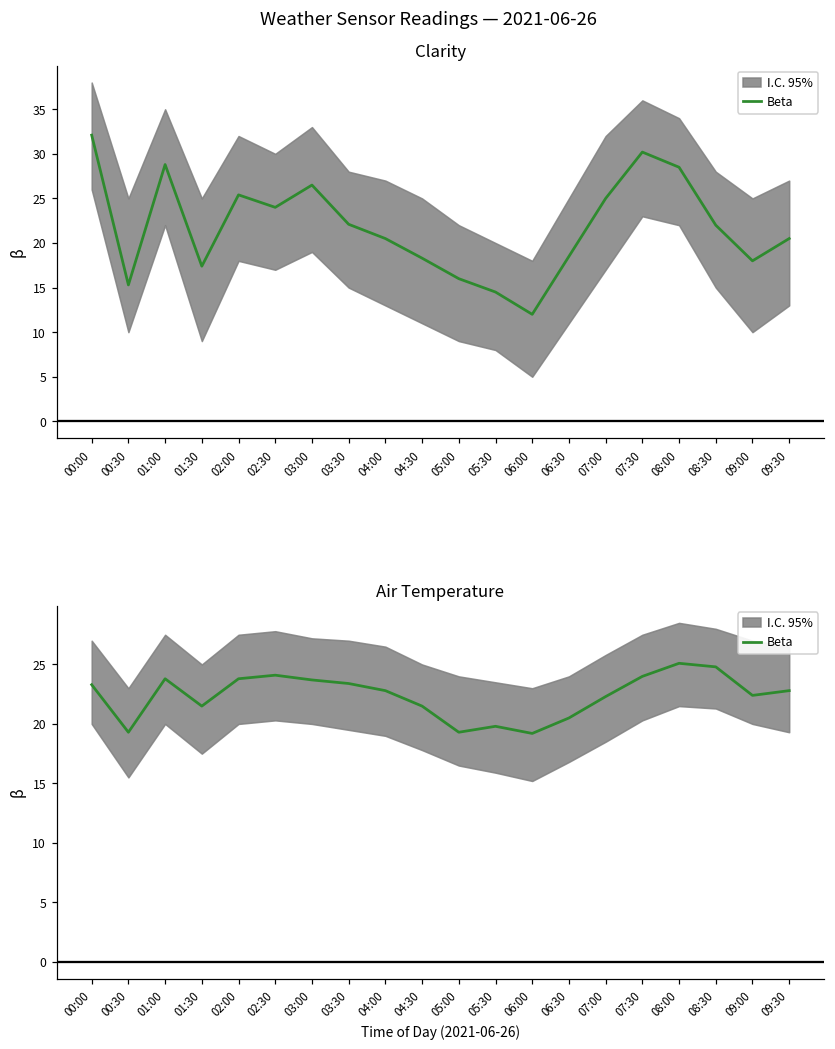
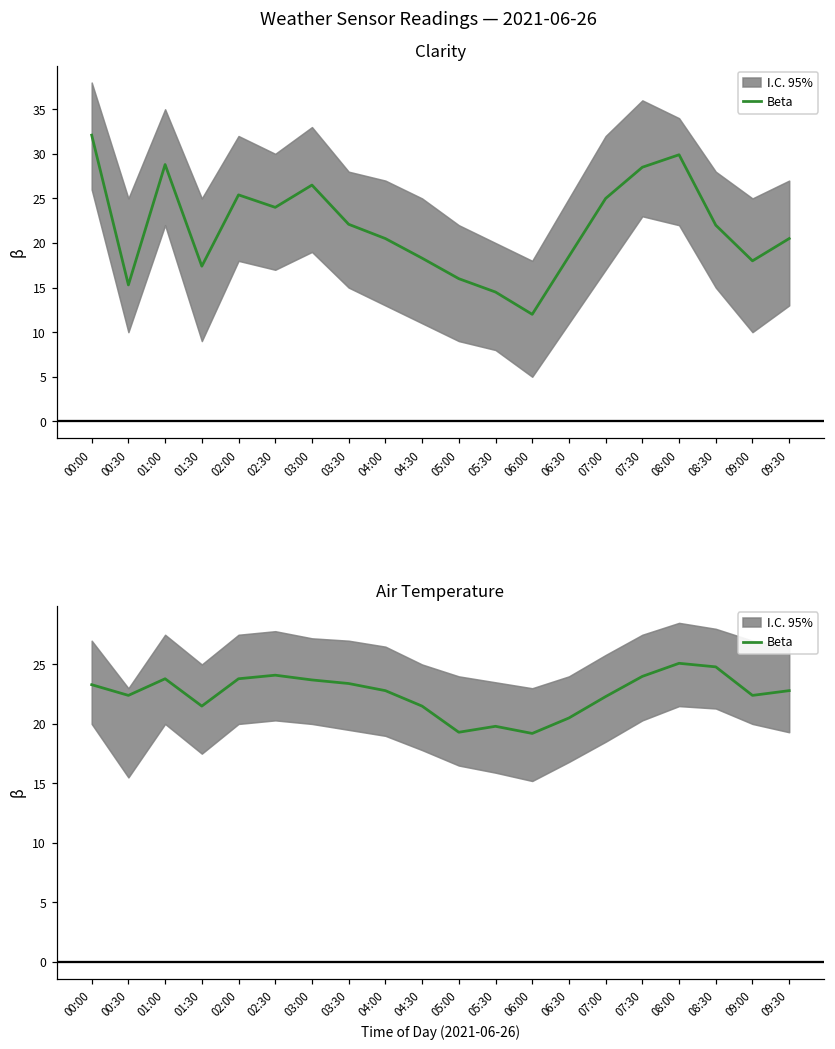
  {
    "Clarity": {
      "Beta": {
        "00:00": 32,
        "00:30": 15,
        "01:00": 29,
        "01:30": 17,
        "02:00": 25,
        "02:30": 24,
        "03:00": 27,
        "03:30": 22,
        "04:00": 21,
        "04:30": 18,
        "05:00": 16,
        "05:30": 15,
        "06:00": 12,
        "06:30": 19,
        "07:00": 25,
-       "07:30": 30,
-       "08:00": 29,
+       "07:30": 29,
+       "08:00": 30,
        "08:30": 22,
        "09:00": 18,
        "09:30": 21
      }
    },
    "Air Temperature": {
      "Beta": {
        "00:00": 23.3,
-       "00:30": 19.3,
+       "00:30": 22.4,
        "01:00": 23.8,
        "01:30": 21.5,
        "02:00": 23.8,
        "02:30": 24.1,
        "03:00": 23.7,
        "03:30": 23.4,
        "04:00": 22.8,
        "04:30": 21.5,
        "05:00": 19.3,
        "05:30": 19.8,
        "06:00": 19.2,
        "06:30": 20.5,
        "07:00": 22.3,
        "07:30": 24.0,
        "08:00": 25.1,
        "08:30": 24.8,
        "09:00": 22.4,
        "09:30": 22.8
      }
    }
  }
